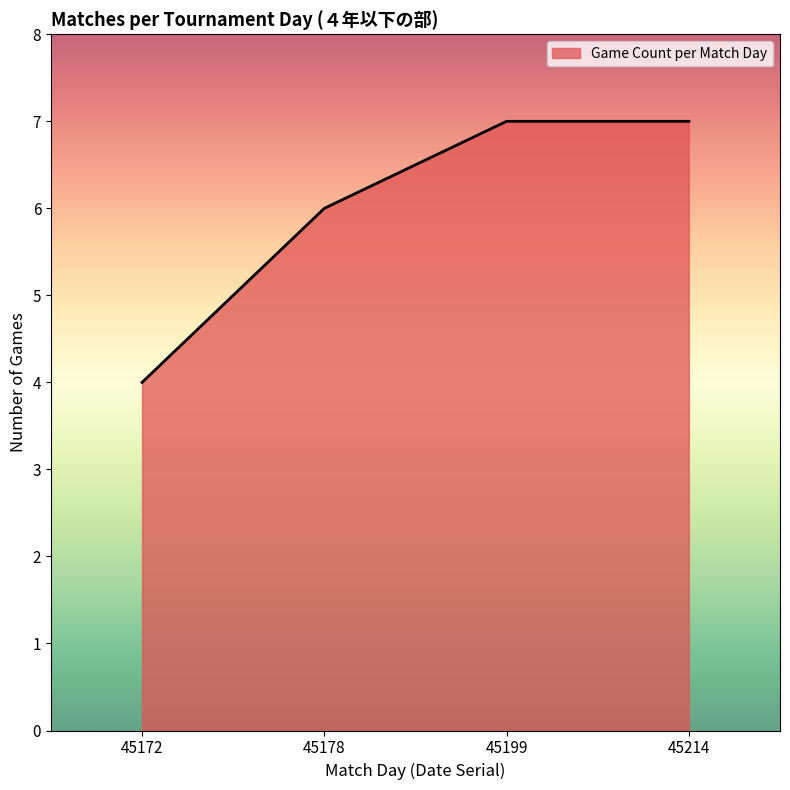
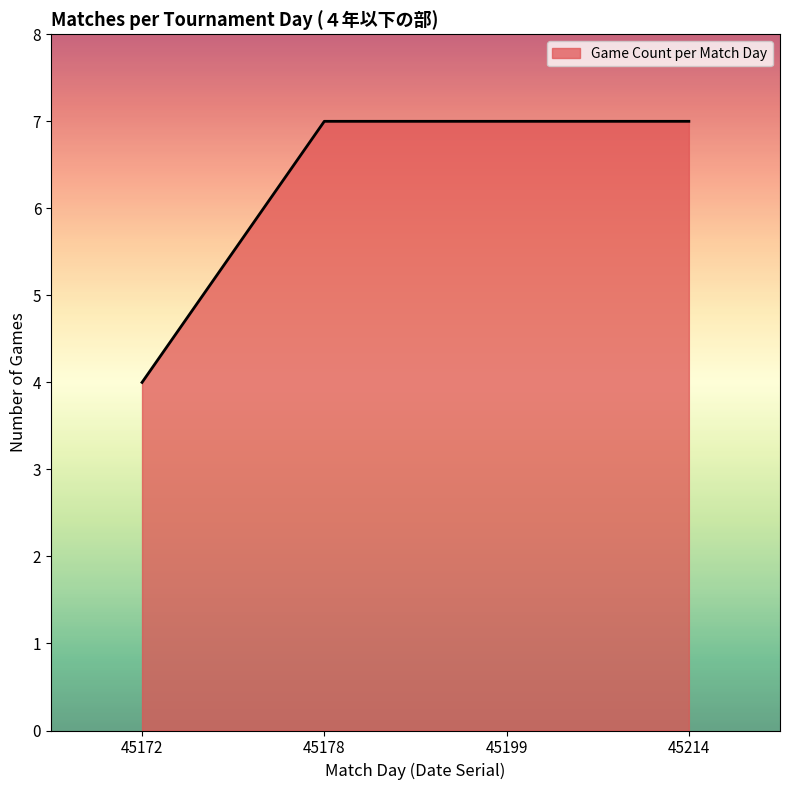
  {
    "45172": 4,
-   "45178": 6,
+   "45178": 7,
    "45199": 7,
    "45214": 7
  }
